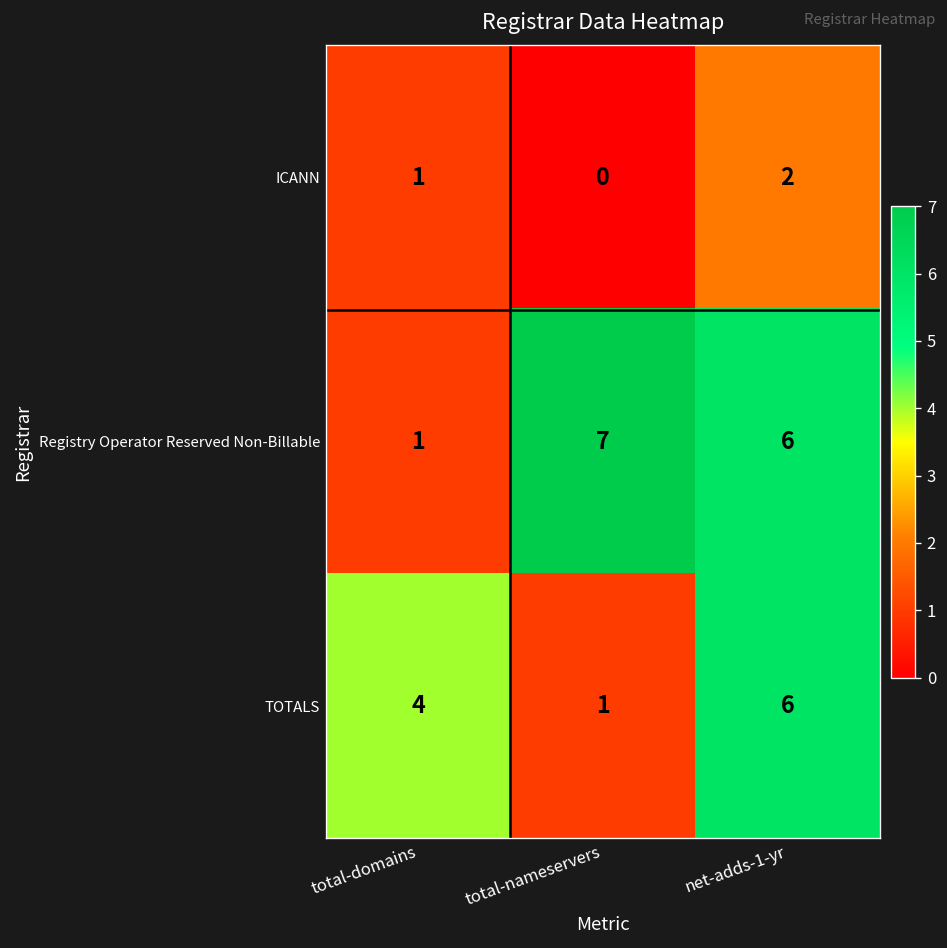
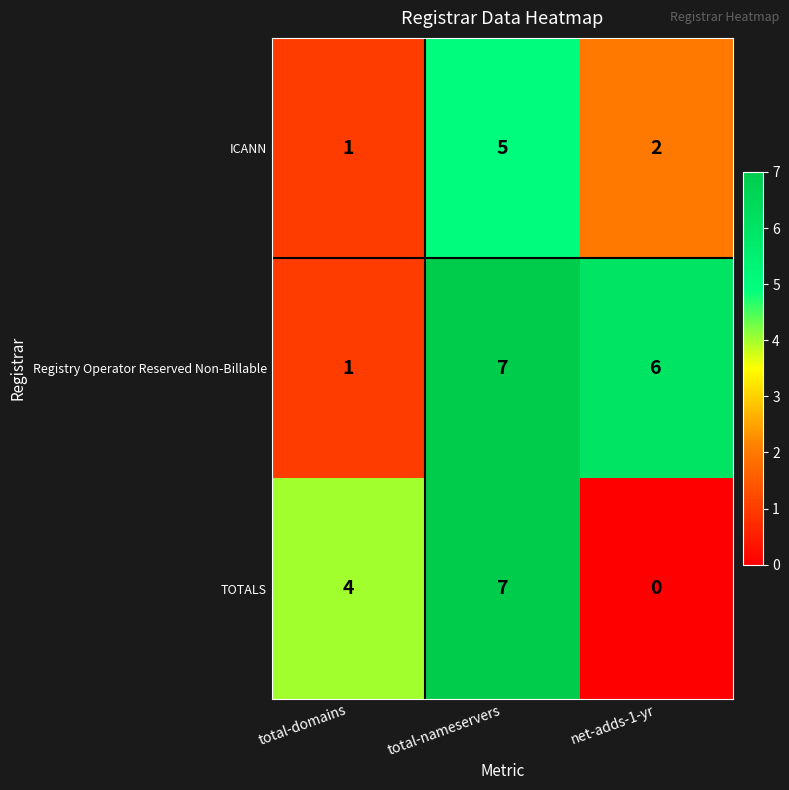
  {
    "ICANN": {
      "total-domains": 1,
-     "total-nameservers": 0,
+     "total-nameservers": 5,
      "net-adds-1-yr": 2
    },
    "Registry Operator Reserved Non-Billable": {
      "total-domains": 1,
      "total-nameservers": 7,
      "net-adds-1-yr": 6
    },
    "TOTALS": {
      "total-domains": 4,
-     "total-nameservers": 1,
-     "net-adds-1-yr": 6
+     "total-nameservers": 7,
+     "net-adds-1-yr": 0
    }
  }
